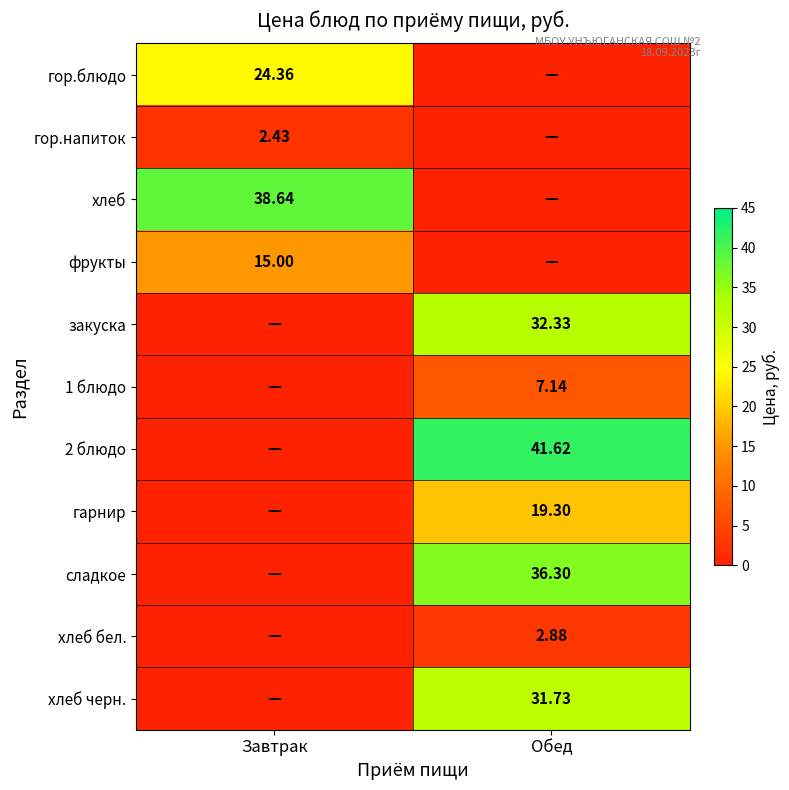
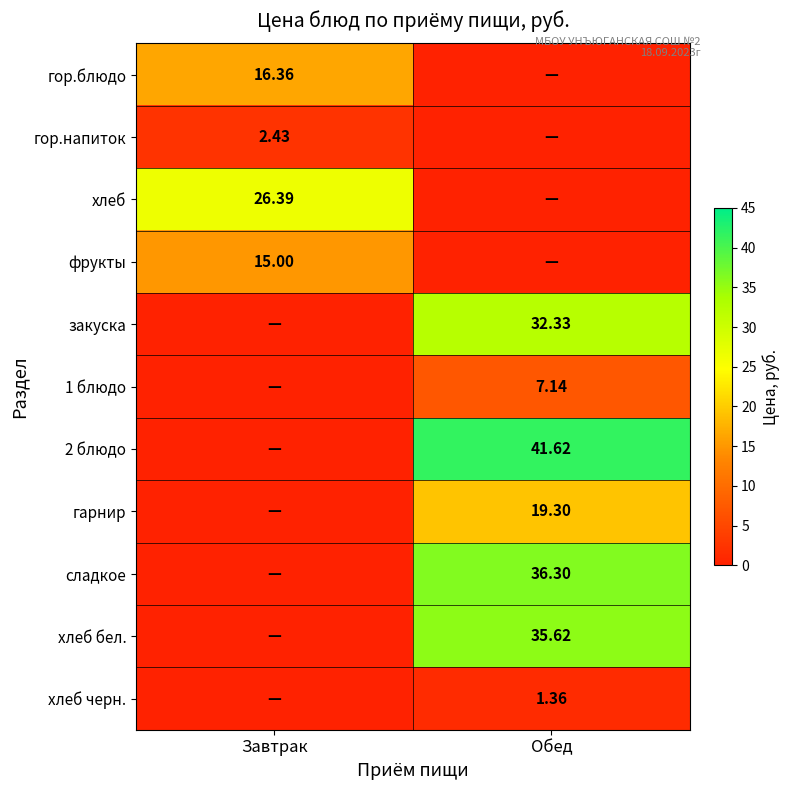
  {
    "гор.блюдо": {
-     "Завтрак": 24.36
+     "Завтрак": 16.36
    },
    "гор.напиток": {
      "Завтрак": 2.43
    },
    "хлеб": {
-     "Завтрак": 38.64
+     "Завтрак": 26.39
    },
    "фрукты": {
      "Завтрак": 15.00
    },
    "закуска": {
      "Обед": 32.33
    },
    "1 блюдо": {
      "Обед": 7.14
    },
    "2 блюдо": {
      "Обед": 41.62
    },
    "гарнир": {
      "Обед": 19.30
    },
    "сладкое": {
      "Обед": 36.30
    },
    "хлеб бел.": {
-     "Обед": 2.88
+     "Обед": 35.62
    },
    "хлеб черн.": {
-     "Обед": 31.73
+     "Обед": 1.36
    }
  }
